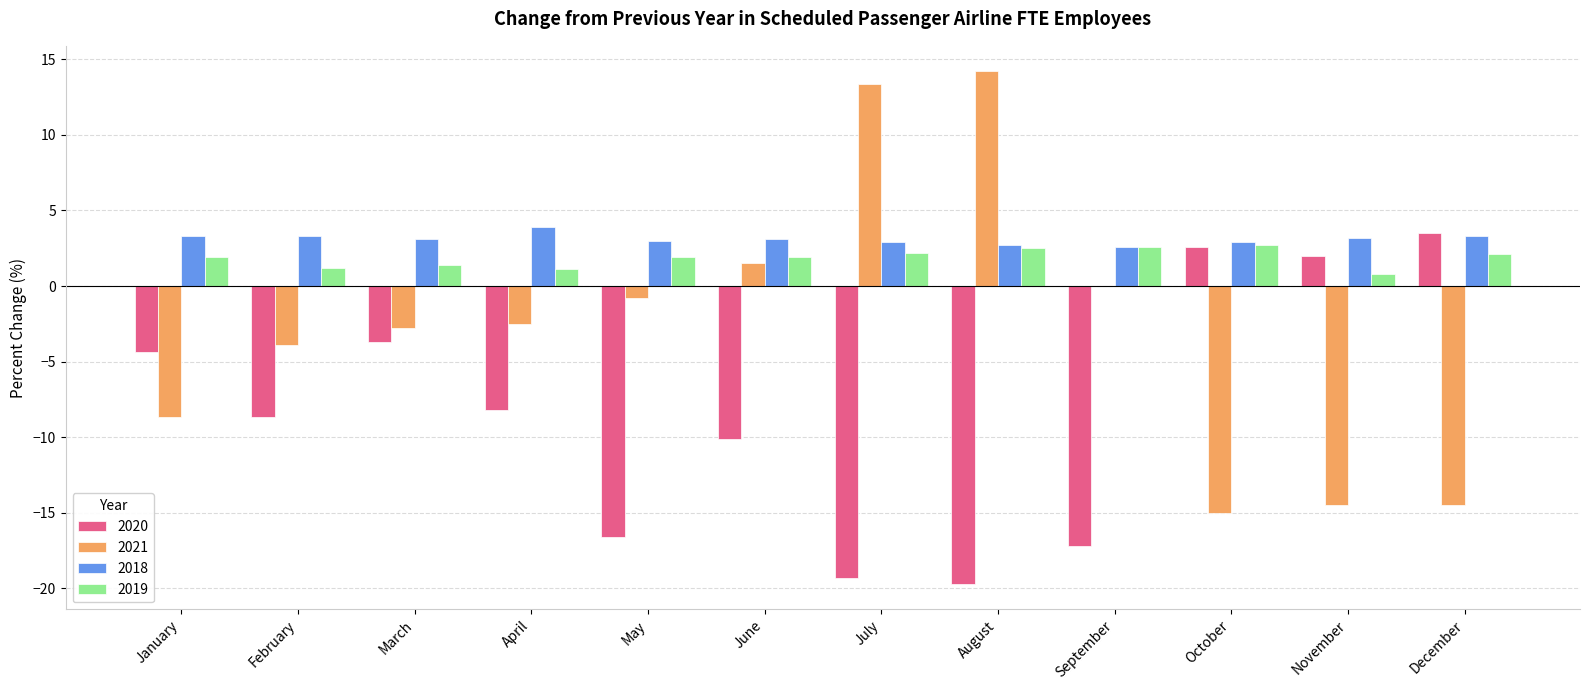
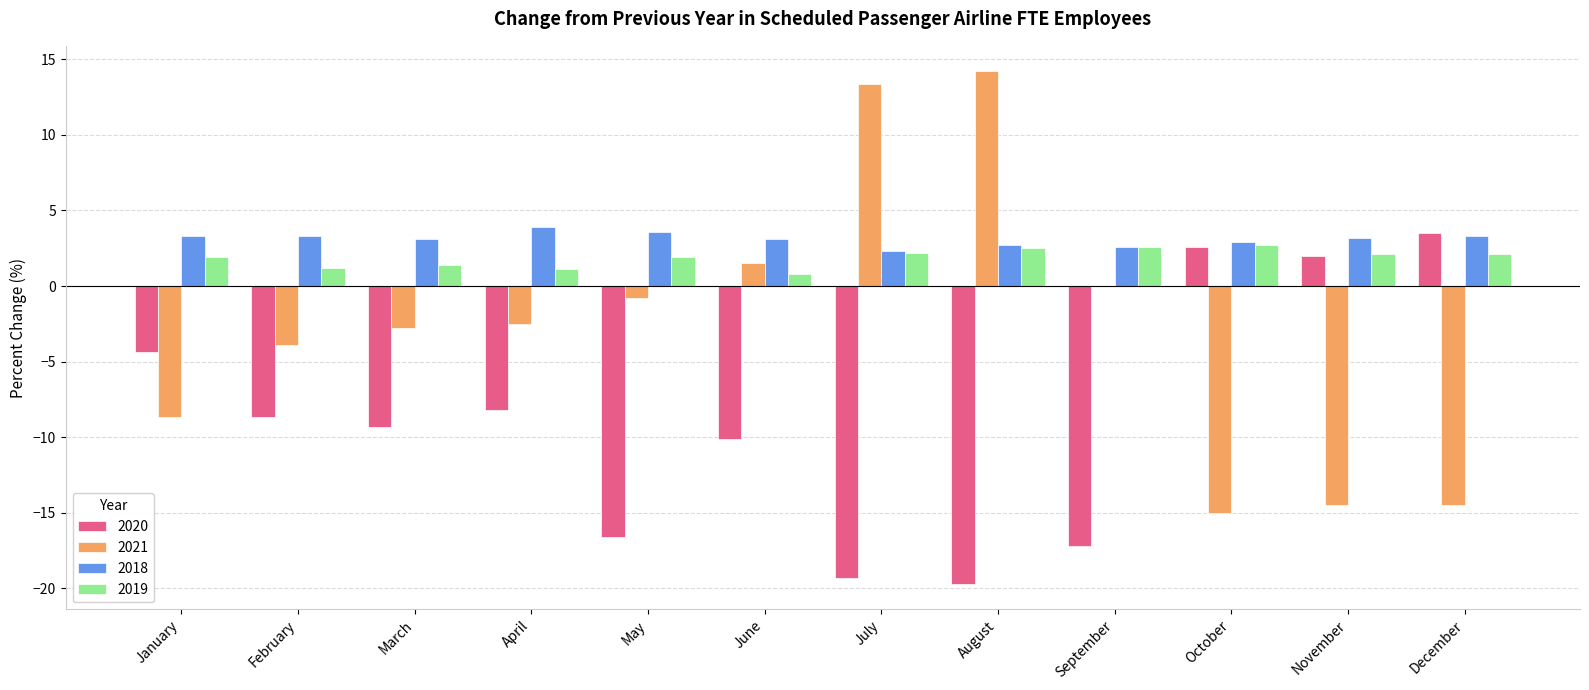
  {
    "2020": {
      "January": -4.4,
      "February": -8.7,
-     "March": -3.7,
+     "March": -9.3,
      "April": -8.2,
      "May": -16.6,
      "June": -10.1,
      "July": -19.3,
      "August": -19.7,
      "September": -17.2,
      "October": 2.6,
      "November": 2.0,
      "December": 3.5
    },
    "2021": {
      "January": -8.7,
      "February": -3.9,
      "March": -2.8,
      "April": -2.5,
      "May": -0.8,
      "June": 1.5,
      "July": 13.4,
      "August": 14.2,
      "September": 0.0,
      "October": -15.0,
      "November": -14.5,
      "December": -14.5
    },
    "2018": {
      "January": 3.3,
      "February": 3.3,
      "March": 3.1,
      "April": 3.9,
-     "May": 3.0,
+     "May": 3.6,
      "June": 3.1,
-     "July": 2.9,
+     "July": 2.3,
      "August": 2.7,
      "September": 2.6,
      "October": 2.9,
      "November": 3.2,
      "December": 3.3
    },
    "2019": {
      "January": 1.9,
      "February": 1.2,
      "March": 1.4,
      "April": 1.1,
      "May": 1.9,
-     "June": 1.9,
+     "June": 0.8,
      "July": 2.2,
      "August": 2.5,
      "September": 2.6,
      "October": 2.7,
-     "November": 0.8,
+     "November": 2.1,
      "December": 2.1
    }
  }
